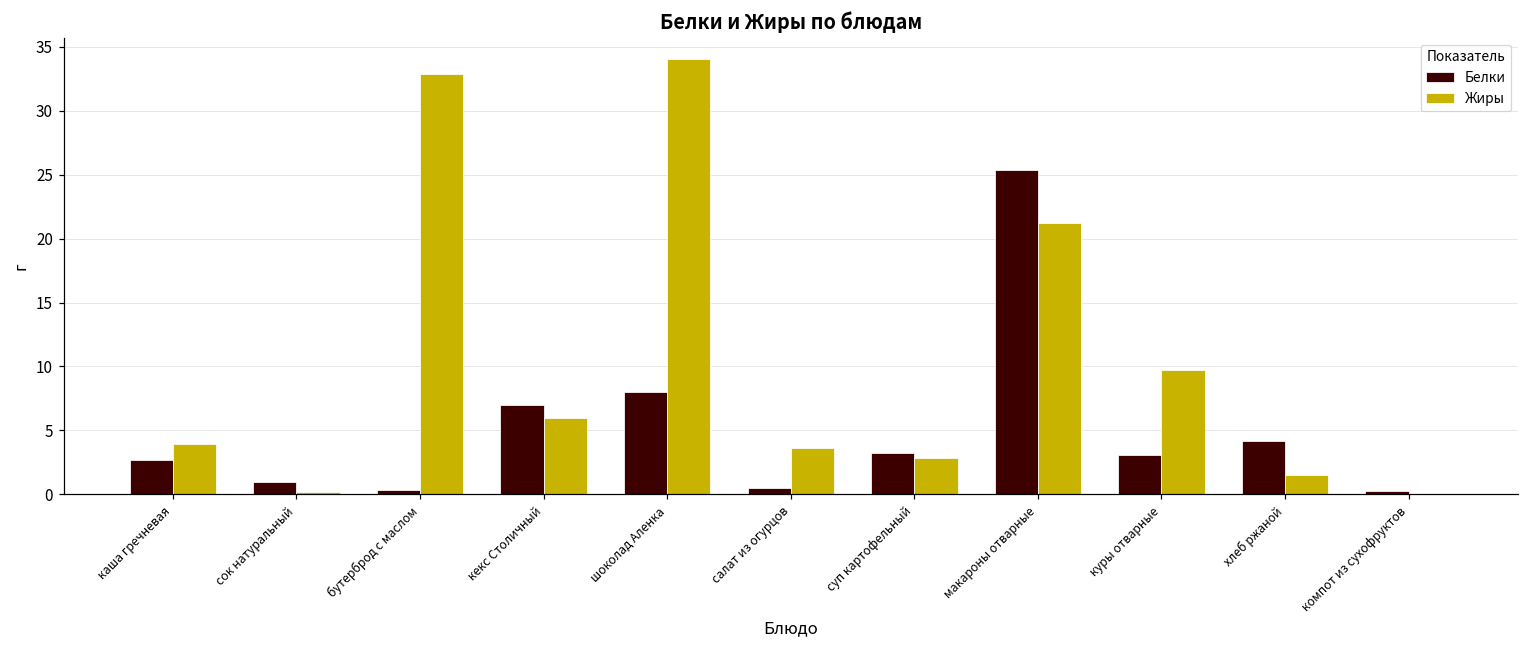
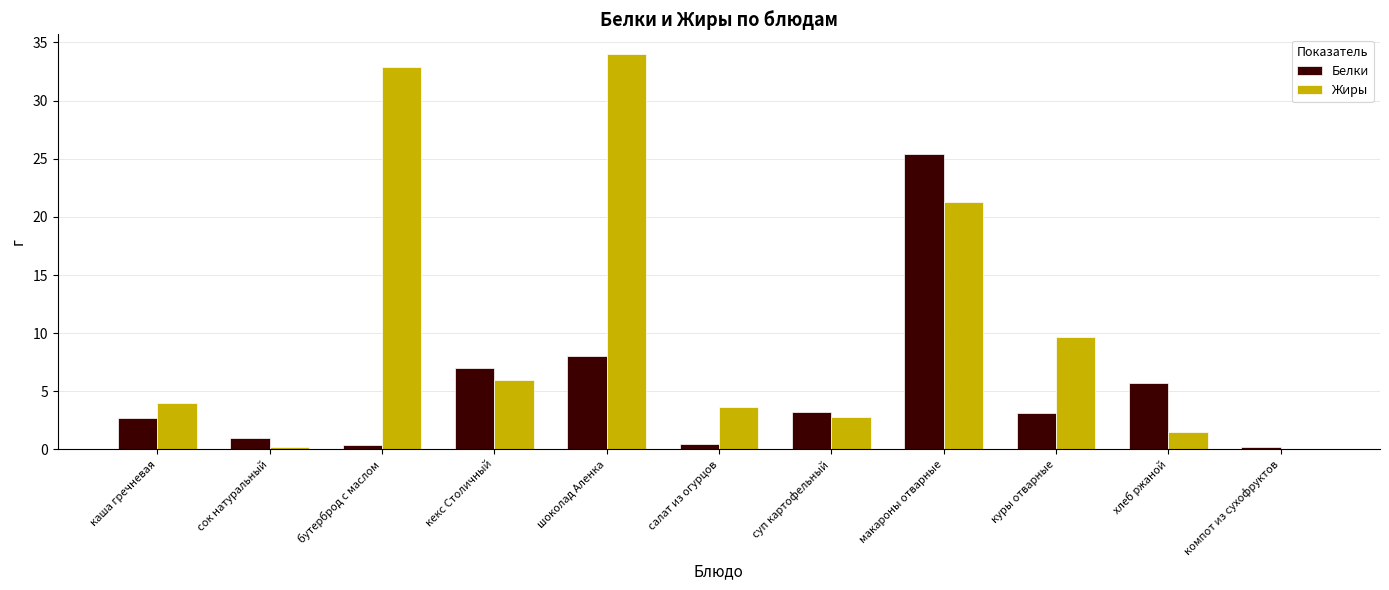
  {
    "Белки": {
      "каша гречневая": 2.7,
      "сок натуральный": 1.0,
      "бутерброд с маслом": 0.4,
      "кекс Столичный": 7.0,
      "шоколад Аленка": 8.0,
      "салат из огурцов": 0.5,
      "суп картофельный": 3.2,
      "макароны отварные": 25.4,
      "куры отварные": 3.1,
-     "хлеб ржаной": 4.2,
+     "хлеб ржаной": 5.7,
      "компот из сухофруктов": 0.2
    },
    "Жиры": {
      "каша гречневая": 4.0,
      "бутерброд с маслом": 32.9,
      "кекс Столичный": 6.0,
      "шоколад Аленка": 34.0,
      "салат из огурцов": 3.7,
      "суп картофельный": 2.8,
      "макароны отварные": 21.3,
      "куры отварные": 9.7,
      "хлеб ржаной": 1.5,
      "компот из сухофруктов": 0.0
    }
  }
